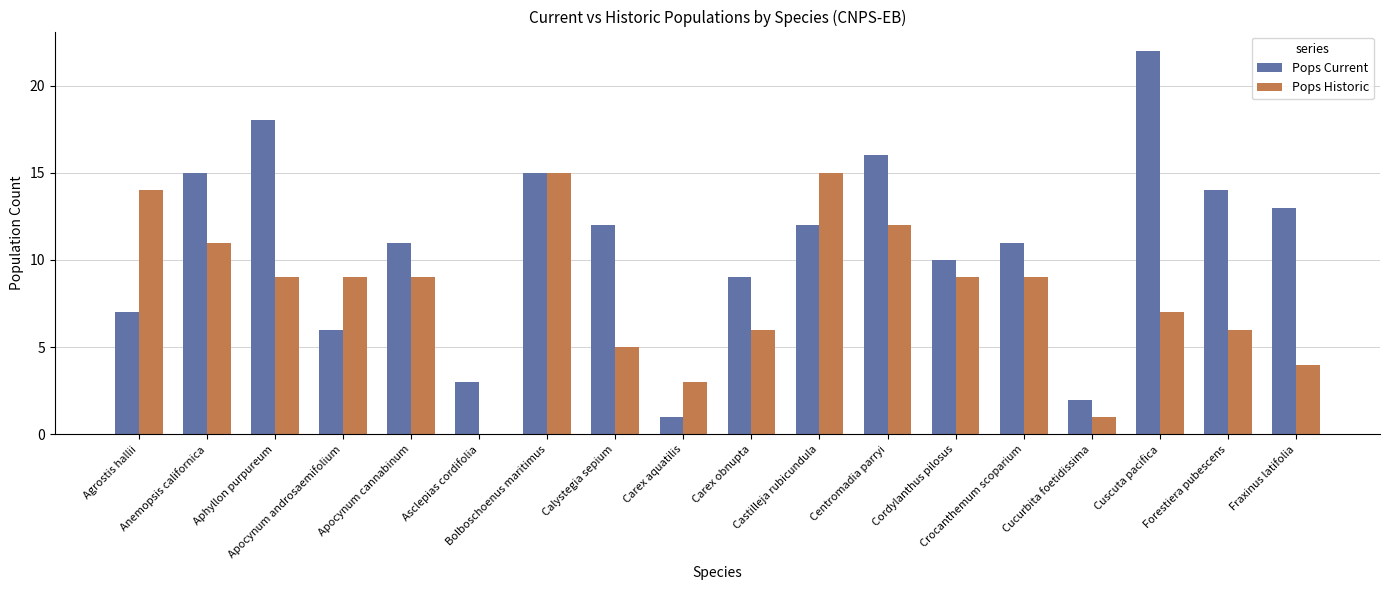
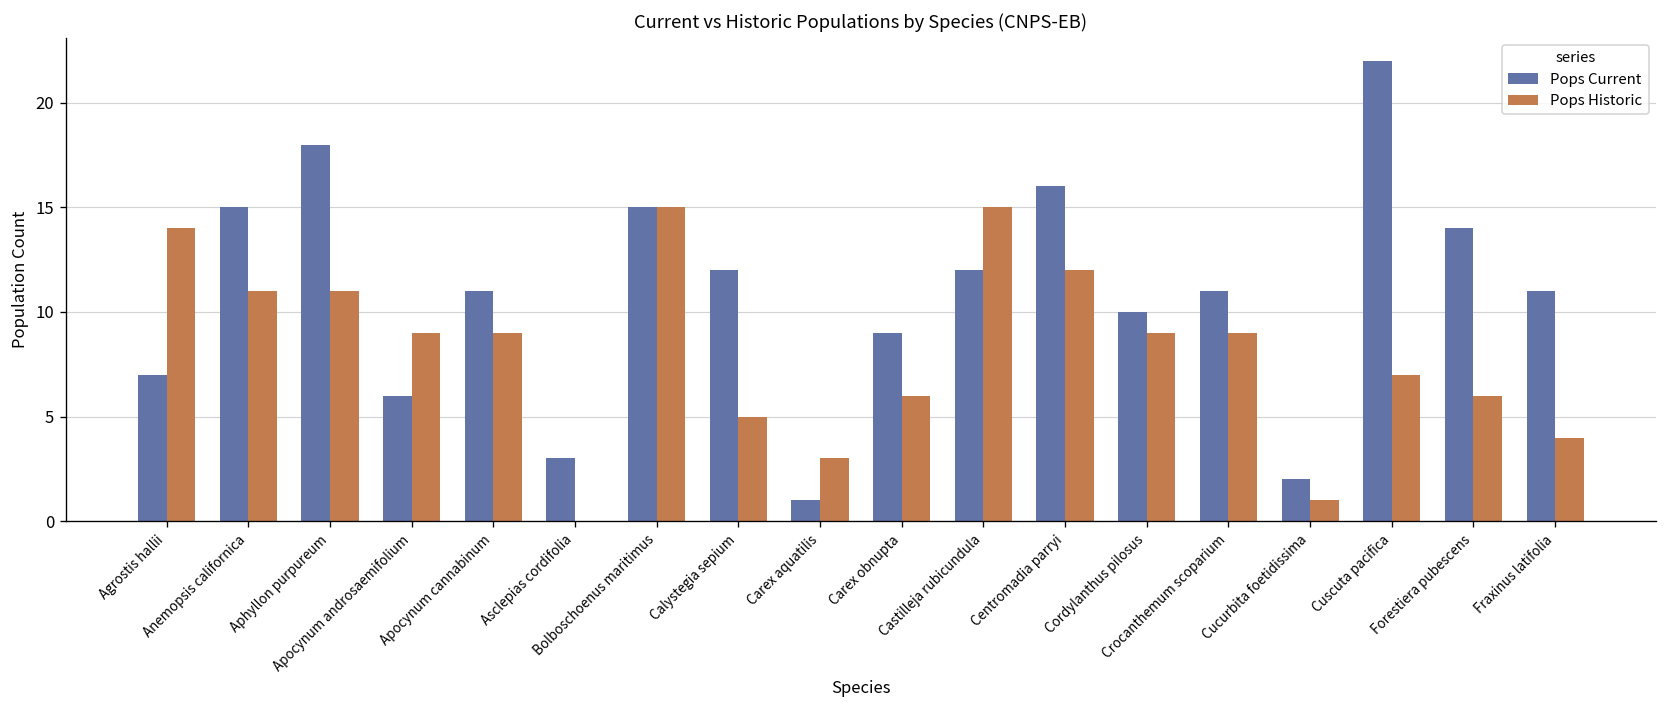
  {
    "Pops Current": {
      "Agrostis hallii": 7,
      "Anemopsis californica": 15,
      "Aphyllon purpureum": 18,
      "Apocynum androsaemifolium": 6,
      "Apocynum cannabinum": 11,
      "Asclepias cordifolia": 3,
      "Bolboschoenus maritimus": 15,
      "Calystegia sepium": 12,
      "Carex aquatilis": 1,
      "Carex obnupta": 9,
      "Castilleja rubicundula": 12,
      "Centromadia parryi": 16,
      "Cordylanthus pilosus": 10,
      "Crocanthemum scoparium": 11,
      "Cucurbita foetidissima": 2,
      "Cuscuta pacifica": 22,
      "Forestiera pubescens": 14,
-     "Fraxinus latifolia": 13
+     "Fraxinus latifolia": 11
    },
    "Pops Historic": {
      "Agrostis hallii": 14,
      "Anemopsis californica": 11,
-     "Aphyllon purpureum": 9,
+     "Aphyllon purpureum": 11,
      "Apocynum androsaemifolium": 9,
      "Apocynum cannabinum": 9,
      "Asclepias cordifolia": 0,
      "Bolboschoenus maritimus": 15,
      "Calystegia sepium": 5,
      "Carex aquatilis": 3,
      "Carex obnupta": 6,
      "Castilleja rubicundula": 15,
      "Centromadia parryi": 12,
      "Cordylanthus pilosus": 9,
      "Crocanthemum scoparium": 9,
      "Cucurbita foetidissima": 1,
      "Cuscuta pacifica": 7,
      "Forestiera pubescens": 6,
      "Fraxinus latifolia": 4
    }
  }
